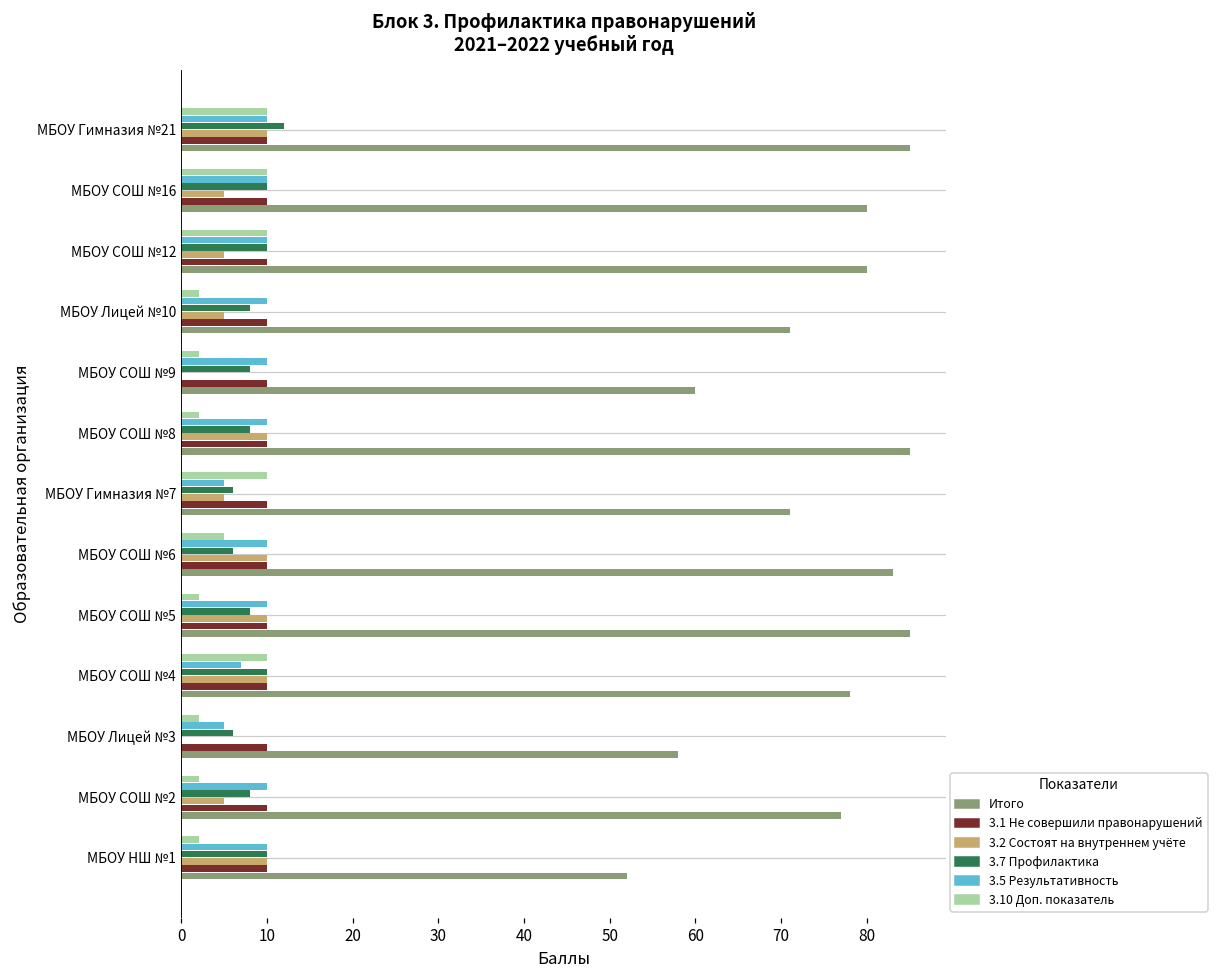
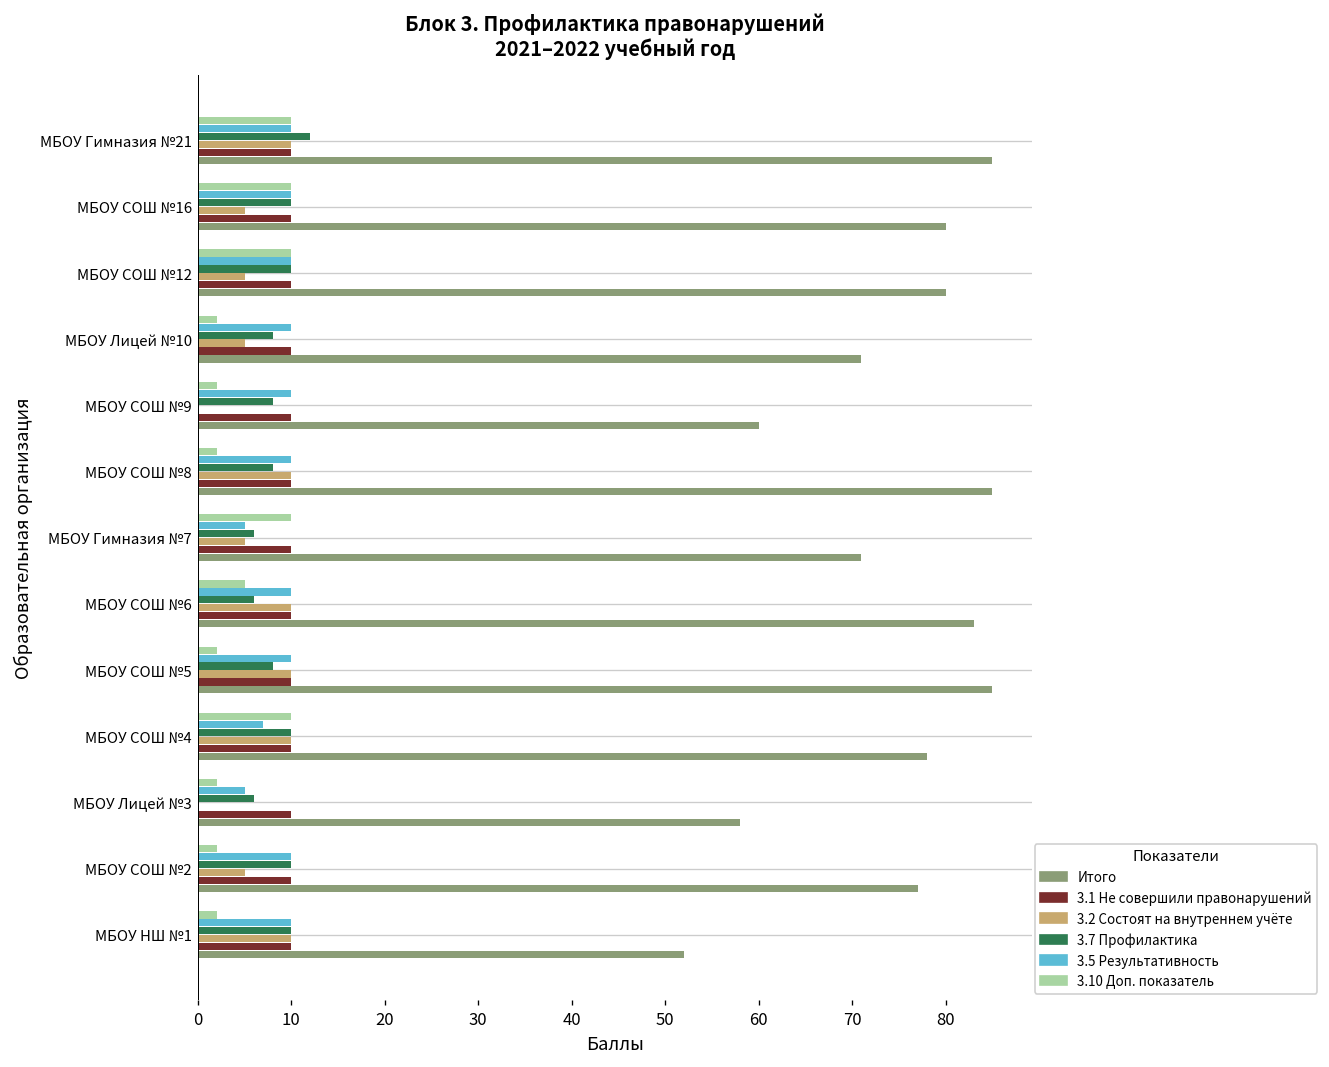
  {
    "Итого": {
      "МБОУ Гимназия №21": 85,
      "МБОУ СОШ №16": 80,
      "МБОУ СОШ №12": 80,
      "МБОУ Лицей №10": 71,
      "МБОУ СОШ №9": 60,
      "МБОУ СОШ №8": 85,
      "МБОУ Гимназия №7": 71,
      "МБОУ СОШ №6": 83,
      "МБОУ СОШ №5": 85,
      "МБОУ СОШ №4": 78,
      "МБОУ Лицей №3": 58,
      "МБОУ СОШ №2": 77,
      "МБОУ НШ №1": 52
    },
    "3.1 Не совершили правонарушений": {
      "МБОУ Гимназия №21": 10,
      "МБОУ СОШ №16": 10,
      "МБОУ СОШ №12": 10,
      "МБОУ Лицей №10": 10,
      "МБОУ СОШ №9": 10,
      "МБОУ СОШ №8": 10,
      "МБОУ Гимназия №7": 10,
      "МБОУ СОШ №6": 10,
      "МБОУ СОШ №5": 10,
      "МБОУ СОШ №4": 10,
      "МБОУ Лицей №3": 10,
      "МБОУ СОШ №2": 10,
      "МБОУ НШ №1": 10
    },
    "3.2 Состоят на внутреннем учёте": {
      "МБОУ Гимназия №21": 10,
      "МБОУ СОШ №16": 5,
      "МБОУ СОШ №12": 5,
      "МБОУ Лицей №10": 5,
      "МБОУ СОШ №9": 0,
      "МБОУ СОШ №8": 10,
      "МБОУ Гимназия №7": 5,
      "МБОУ СОШ №6": 10,
      "МБОУ СОШ №5": 10,
      "МБОУ СОШ №4": 10,
      "МБОУ Лицей №3": 0,
      "МБОУ СОШ №2": 5,
      "МБОУ НШ №1": 10
    },
    "3.7 Профилактика": {
      "МБОУ Гимназия №21": 12,
      "МБОУ СОШ №16": 10,
      "МБОУ СОШ №12": 10,
      "МБОУ Лицей №10": 8,
      "МБОУ СОШ №9": 8,
      "МБОУ СОШ №8": 8,
      "МБОУ Гимназия №7": 6,
      "МБОУ СОШ №6": 6,
      "МБОУ СОШ №5": 8,
      "МБОУ СОШ №4": 10,
      "МБОУ Лицей №3": 6,
-     "МБОУ СОШ №2": 8,
+     "МБОУ СОШ №2": 10,
      "МБОУ НШ №1": 10
    },
    "3.5 Результативность": {
      "МБОУ Гимназия №21": 10,
      "МБОУ СОШ №16": 10,
      "МБОУ СОШ №12": 10,
      "МБОУ Лицей №10": 10,
      "МБОУ СОШ №9": 10,
      "МБОУ СОШ №8": 10,
      "МБОУ Гимназия №7": 5,
      "МБОУ СОШ №6": 10,
      "МБОУ СОШ №5": 10,
      "МБОУ СОШ №4": 7,
      "МБОУ Лицей №3": 5,
      "МБОУ СОШ №2": 10,
      "МБОУ НШ №1": 10
    },
    "3.10 Доп. показатель": {
      "МБОУ Гимназия №21": 10,
      "МБОУ СОШ №16": 10,
      "МБОУ СОШ №12": 10,
      "МБОУ Лицей №10": 2,
      "МБОУ СОШ №9": 2,
      "МБОУ СОШ №8": 2,
      "МБОУ Гимназия №7": 10,
      "МБОУ СОШ №6": 5,
      "МБОУ СОШ №5": 2,
      "МБОУ СОШ №4": 10,
      "МБОУ Лицей №3": 2,
      "МБОУ СОШ №2": 2,
      "МБОУ НШ №1": 2
    }
  }
